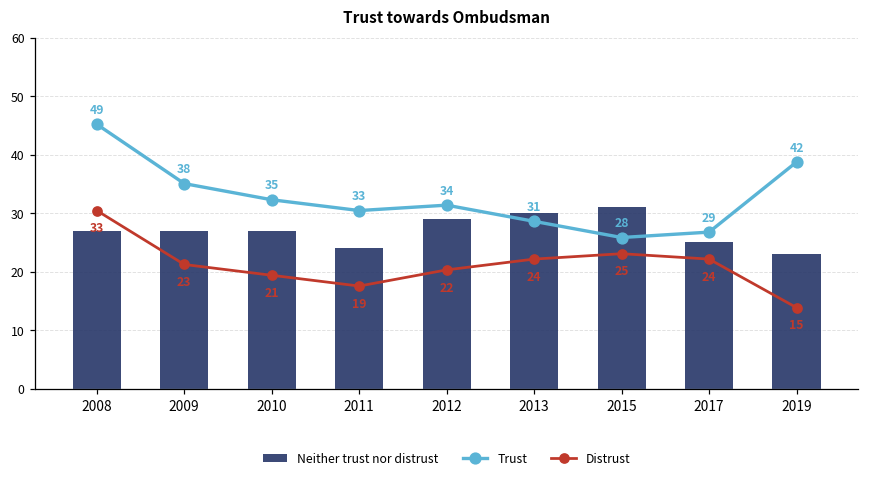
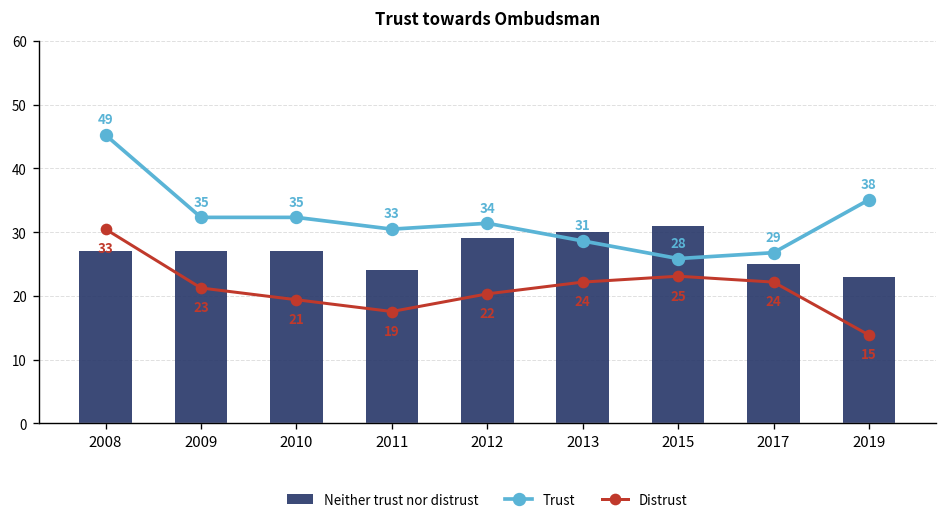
  {
    "Trust": {
      "2008": 49,
-     "2009": 38,
+     "2009": 35,
      "2010": 35,
      "2011": 33,
      "2012": 34,
      "2013": 31,
      "2015": 28,
      "2017": 29,
-     "2019": 42
+     "2019": 38
    },
    "Distrust": {
      "2008": 33,
      "2009": 23,
      "2010": 21,
      "2011": 19,
      "2012": 22,
      "2013": 24,
      "2015": 25,
      "2017": 24,
      "2019": 15
    }
  }
